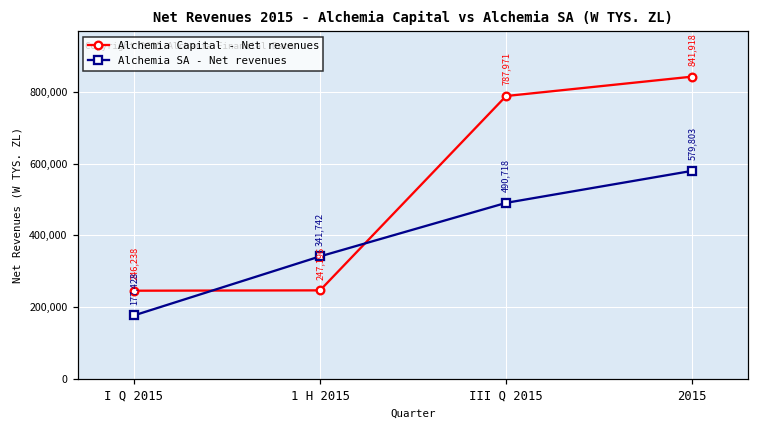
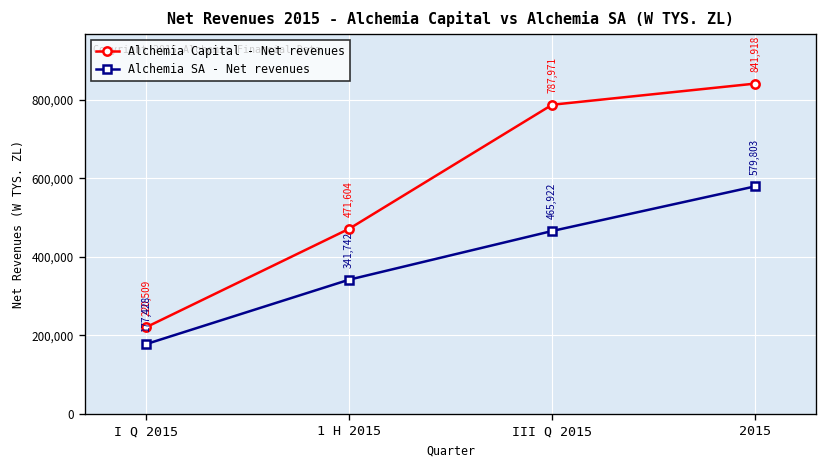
  {
    "Alchemia Capital - Net revenues": {
-     "I Q 2015": "246,238",
-     "1 H 2015": "247,196",
+     "I Q 2015": "220,509",
+     "1 H 2015": "471,604",
      "III Q 2015": "787,971",
      "2015": "841,918"
    },
    "Alchemia SA - Net revenues": {
      "1 H 2015": "341,742",
-     "III Q 2015": "490,718",
+     "III Q 2015": "465,922",
      "2015": "579,803"
    }
  }
